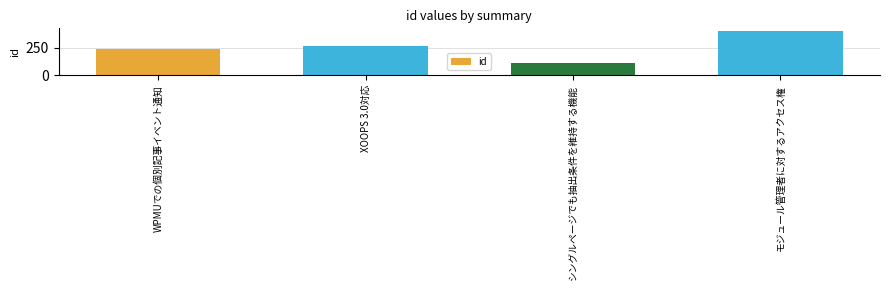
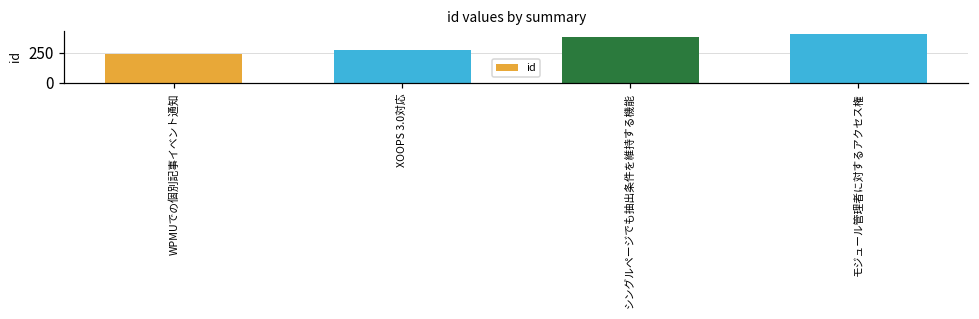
  {
    "WPMUでの個別記事イベント通知": 240,
    "XOOPS 3.0対応": 270,
-   "シングルページでも抽出条件を維持する機能": 110,
+   "シングルページでも抽出条件を維持する機能": 380,
    "モジュール管理者に対するアクセス権": 410
  }
